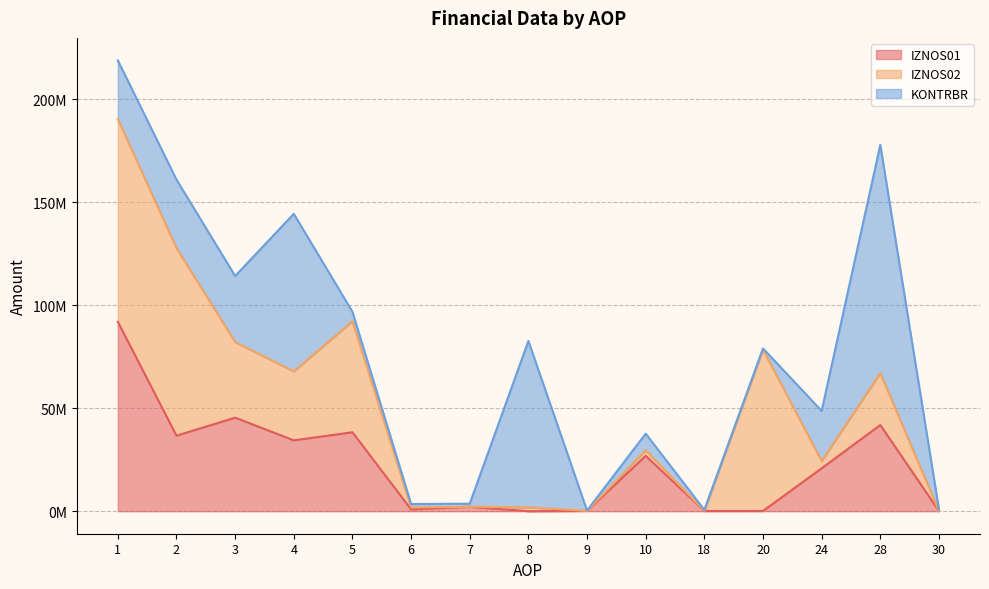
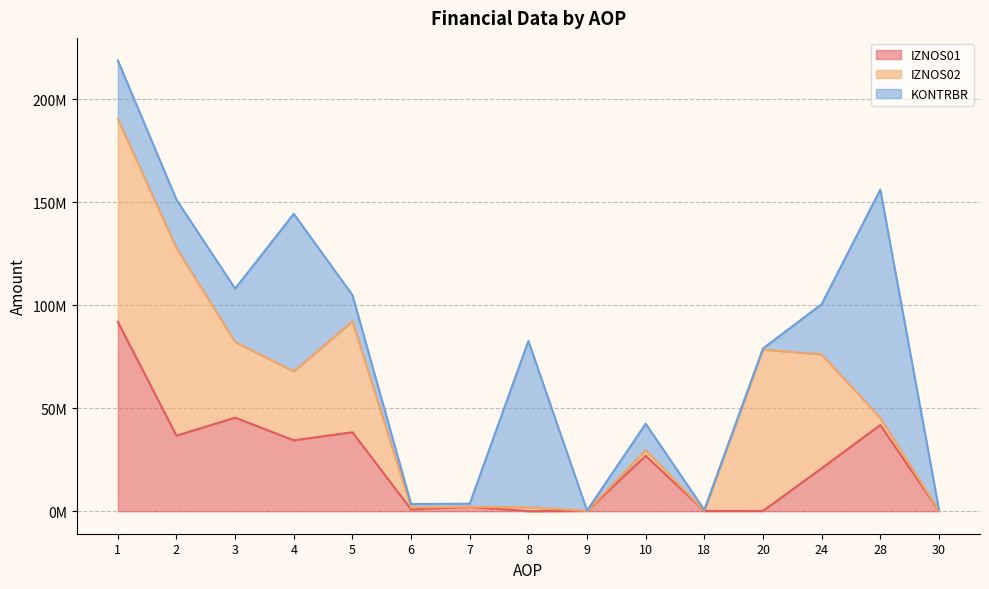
  {
    "IZNOS01": {
      "1": 92000000,
      "2": 37000000,
      "3": 45000000,
      "4": 34000000,
      "5": 38000000,
      "8": 0,
      "10": 27000000,
      "20": 0,
      "24": 21000000,
      "28": 42000000
    },
    "IZNOS02": {
      "1": 98000000,
      "2": 91000000,
      "3": 37000000,
      "4": 34000000,
      "5": 54000000,
      "8": 2000000,
      "10": 3000000,
-     "24": 4000000,
-     "28": 25000000
+     "24": 55000000,
+     "28": 3000000
    },
    "KONTRBR": {
      "1": 28000000,
-     "2": 33000000,
-     "3": 32000000,
+     "2": 23000000,
+     "3": 26000000,
      "4": 76000000,
-     "5": 5000000,
+     "5": 13000000,
      "6": 2000000,
      "7": 1000000,
      "8": 81000000,
-     "10": 8000000,
+     "10": 13000000,
      "24": 24000000,
      "28": 111000000
    }
  }
